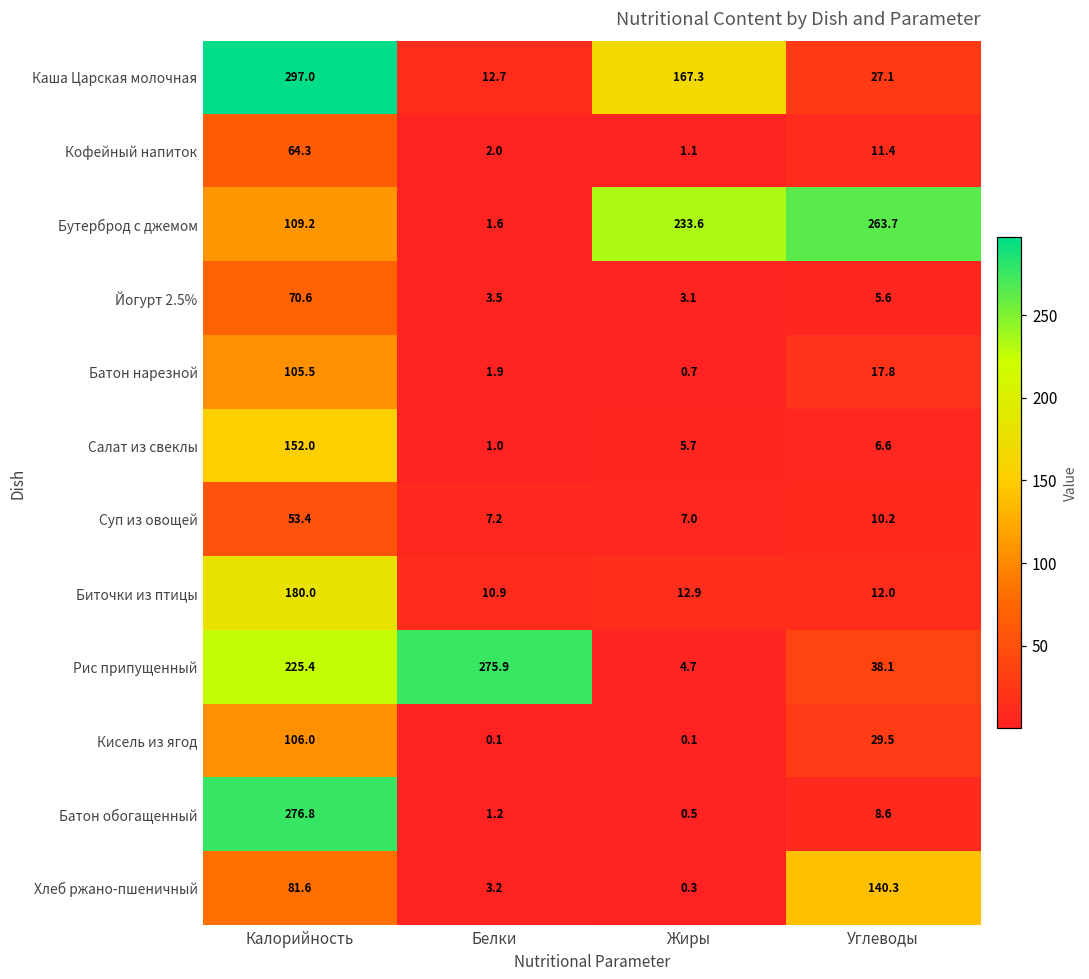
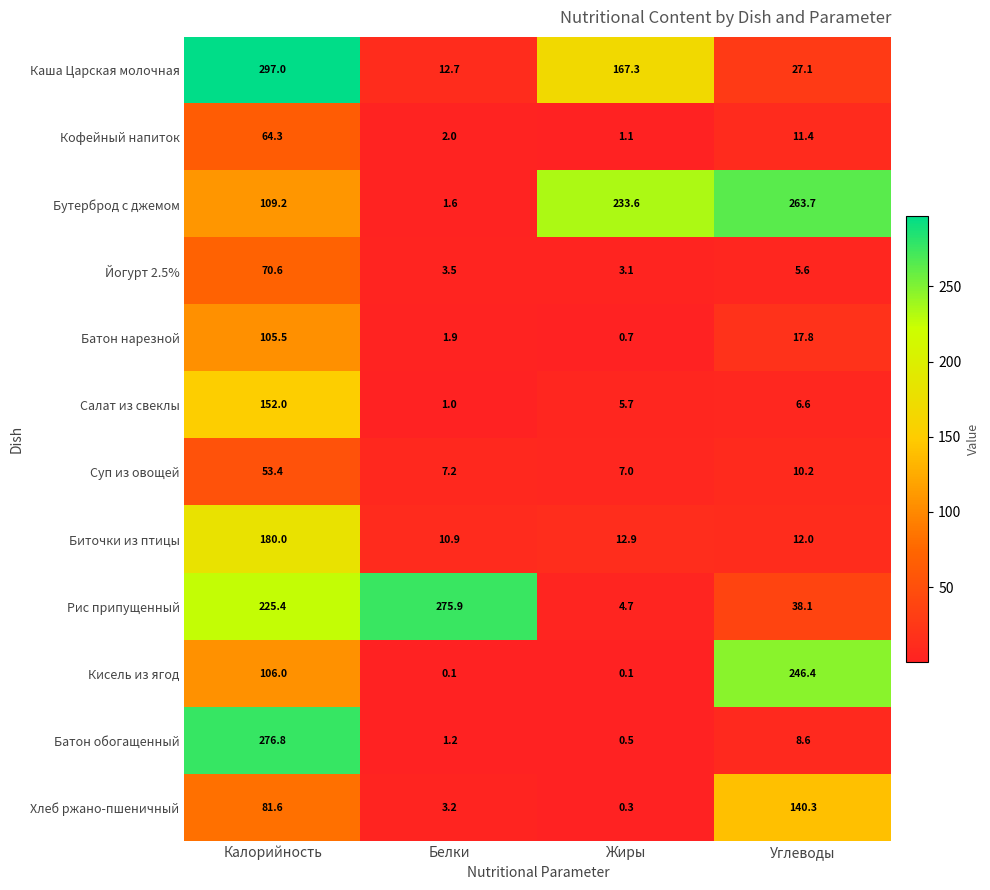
  {
    "Каша Царская молочная": {
      "Калорийность": 297.0,
      "Белки": 12.7,
      "Жиры": 167.3,
      "Углеводы": 27.1
    },
    "Кофейный напиток": {
      "Калорийность": 64.3,
      "Белки": 2.0,
      "Жиры": 1.1,
      "Углеводы": 11.4
    },
    "Бутерброд с джемом": {
      "Калорийность": 109.2,
      "Белки": 1.6,
      "Жиры": 233.6,
      "Углеводы": 263.7
    },
    "Йогурт 2.5%": {
      "Калорийность": 70.6,
      "Белки": 3.5,
      "Жиры": 3.1,
      "Углеводы": 5.6
    },
    "Батон нарезной": {
      "Калорийность": 105.5,
      "Белки": 1.9,
      "Жиры": 0.7,
      "Углеводы": 17.8
    },
    "Салат из свеклы": {
      "Калорийность": 152.0,
      "Белки": 1.0,
      "Жиры": 5.7,
      "Углеводы": 6.6
    },
    "Суп из овощей": {
      "Калорийность": 53.4,
      "Белки": 7.2,
      "Жиры": 7.0,
      "Углеводы": 10.2
    },
    "Биточки из птицы": {
      "Калорийность": 180.0,
      "Белки": 10.9,
      "Жиры": 12.9,
      "Углеводы": 12.0
    },
    "Рис припущенный": {
      "Калорийность": 225.4,
      "Белки": 275.9,
      "Жиры": 4.7,
      "Углеводы": 38.1
    },
    "Кисель из ягод": {
      "Калорийность": 106.0,
      "Белки": 0.1,
      "Жиры": 0.1,
-     "Углеводы": 29.5
+     "Углеводы": 246.4
    },
    "Батон обогащенный": {
      "Калорийность": 276.8,
      "Белки": 1.2,
      "Жиры": 0.5,
      "Углеводы": 8.6
    },
    "Хлеб ржано-пшеничный": {
      "Калорийность": 81.6,
      "Белки": 3.2,
      "Жиры": 0.3,
      "Углеводы": 140.3
    }
  }
